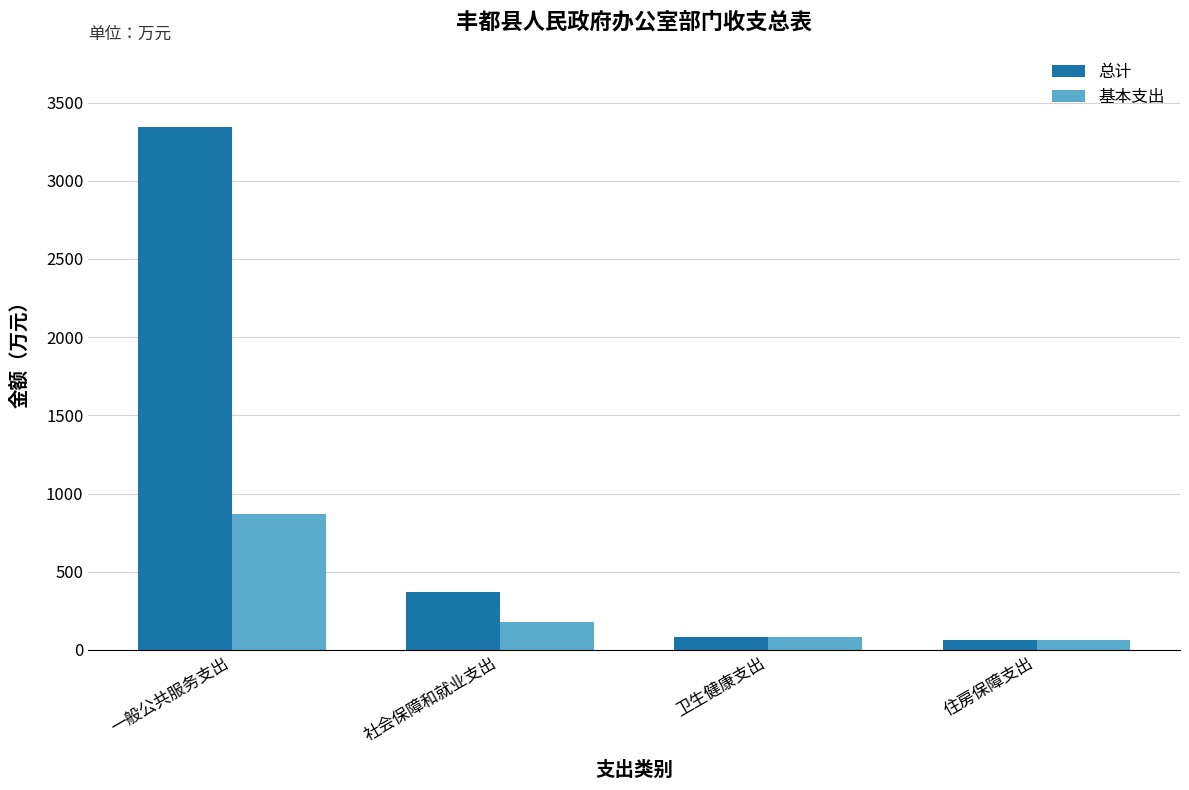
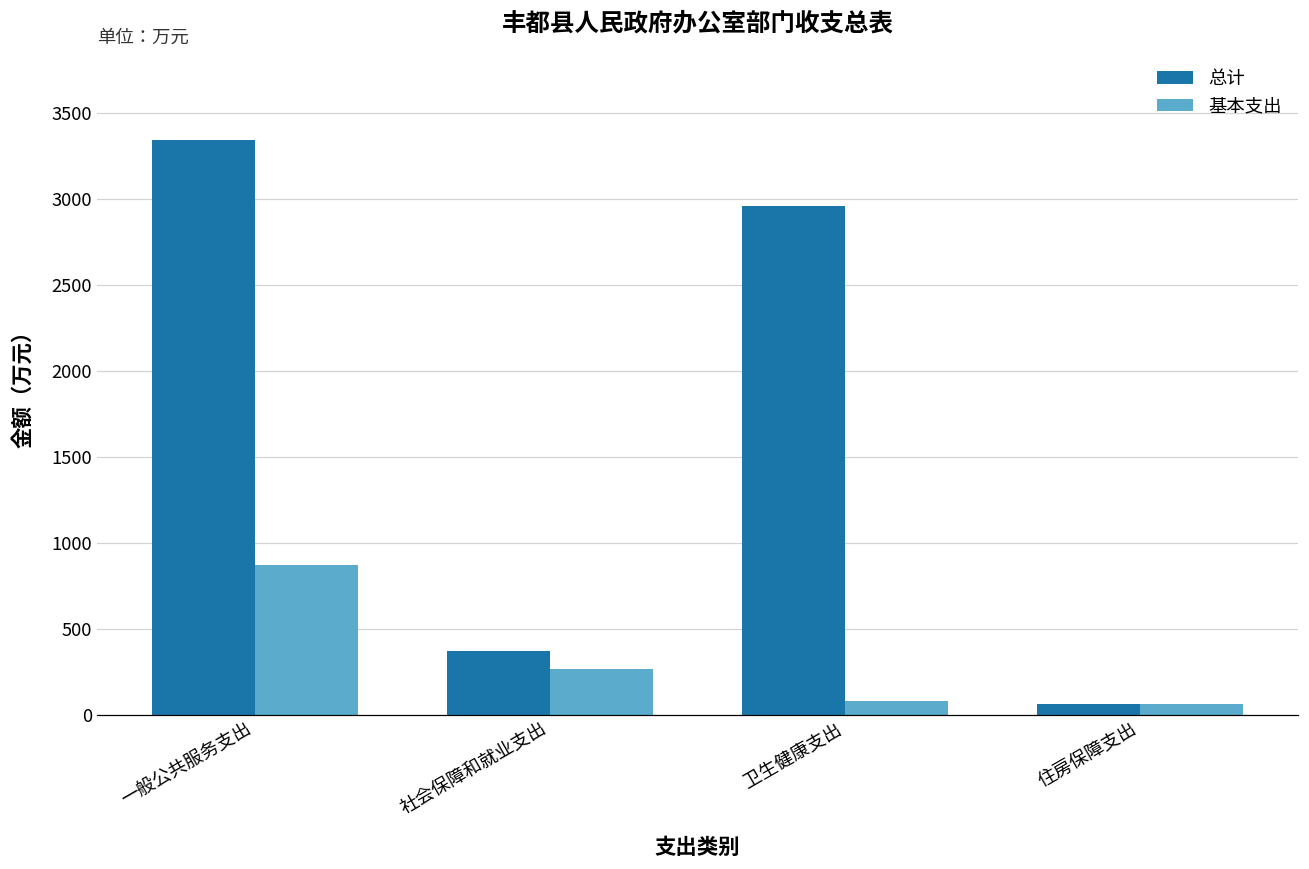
  {
    "总计": {
      "一般公共服务支出": 3340,
      "社会保障和就业支出": 370,
-     "卫生健康支出": 80,
+     "卫生健康支出": 2960,
      "住房保障支出": 70
    },
    "基本支出": {
      "一般公共服务支出": 870,
-     "社会保障和就业支出": 180,
+     "社会保障和就业支出": 270,
      "卫生健康支出": 80,
      "住房保障支出": 70
    }
  }
